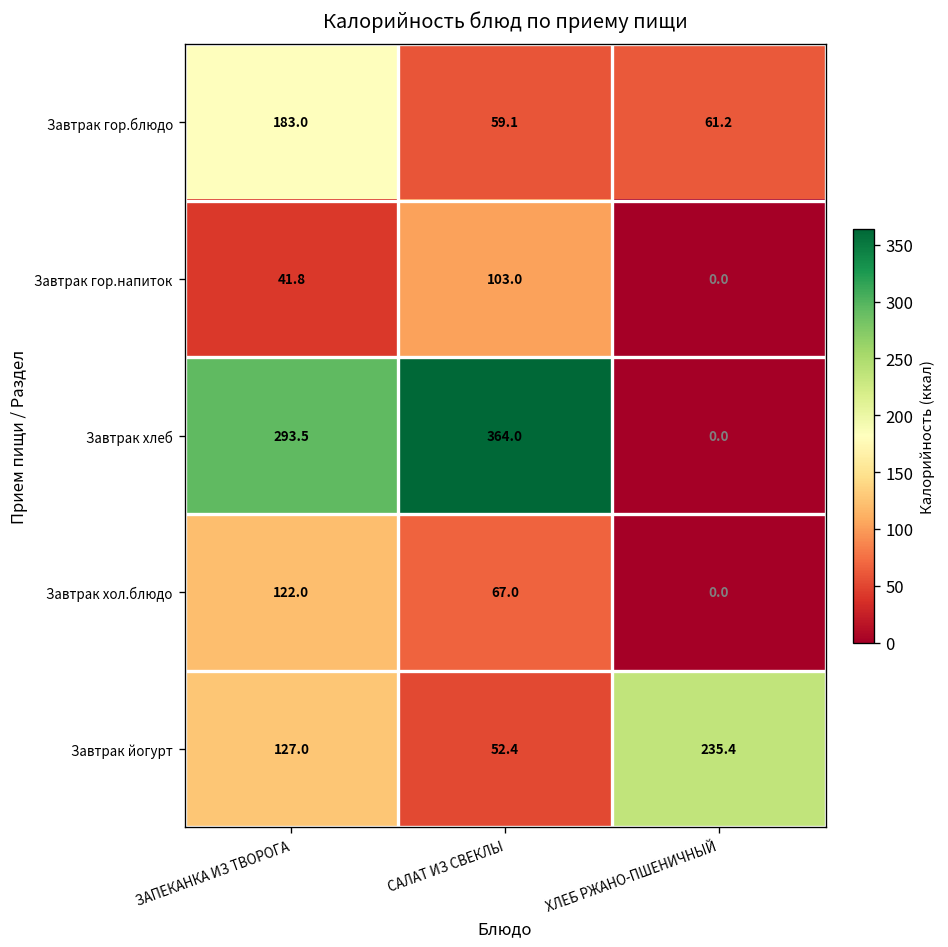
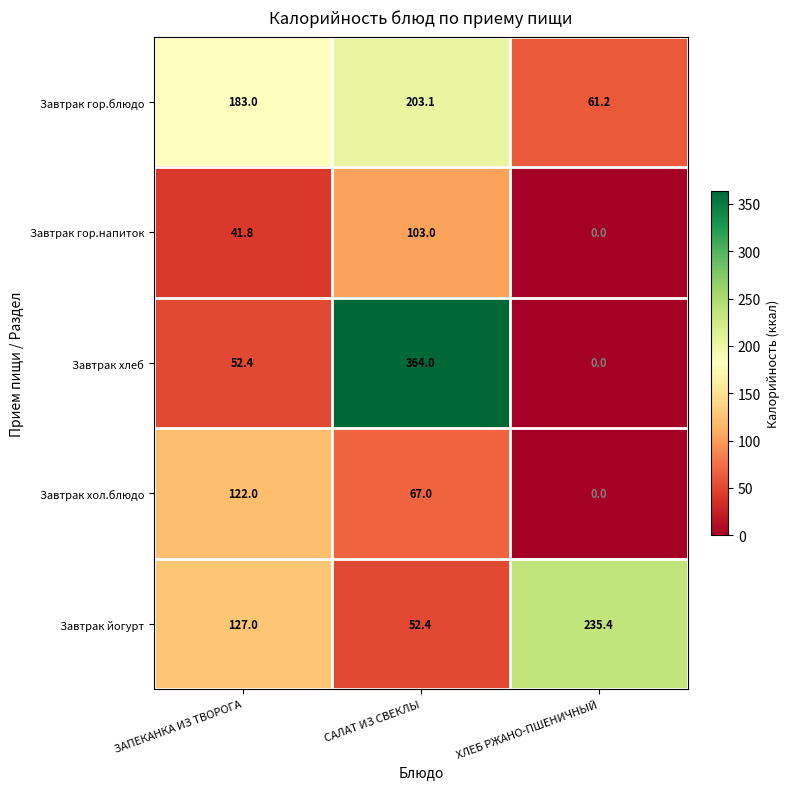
  {
    "Завтрак гор.блюдо": {
      "ЗАПЕКАНКА ИЗ ТВОРОГА": 183.0,
-     "САЛАТ ИЗ СВЕКЛЫ": 59.1,
+     "САЛАТ ИЗ СВЕКЛЫ": 203.1,
      "ХЛЕБ РЖАНО-ПШЕНИЧНЫЙ": 61.2
    },
    "Завтрак гор.напиток": {
      "ЗАПЕКАНКА ИЗ ТВОРОГА": 41.8,
      "САЛАТ ИЗ СВЕКЛЫ": 103.0,
      "ХЛЕБ РЖАНО-ПШЕНИЧНЫЙ": 0.0
    },
    "Завтрак хлеб": {
-     "ЗАПЕКАНКА ИЗ ТВОРОГА": 293.5,
+     "ЗАПЕКАНКА ИЗ ТВОРОГА": 52.4,
      "САЛАТ ИЗ СВЕКЛЫ": 364.0,
      "ХЛЕБ РЖАНО-ПШЕНИЧНЫЙ": 0.0
    },
    "Завтрак хол.блюдо": {
      "ЗАПЕКАНКА ИЗ ТВОРОГА": 122.0,
      "САЛАТ ИЗ СВЕКЛЫ": 67.0,
      "ХЛЕБ РЖАНО-ПШЕНИЧНЫЙ": 0.0
    },
    "Завтрак йогурт": {
      "ЗАПЕКАНКА ИЗ ТВОРОГА": 127.0,
      "САЛАТ ИЗ СВЕКЛЫ": 52.4,
      "ХЛЕБ РЖАНО-ПШЕНИЧНЫЙ": 235.4
    }
  }
